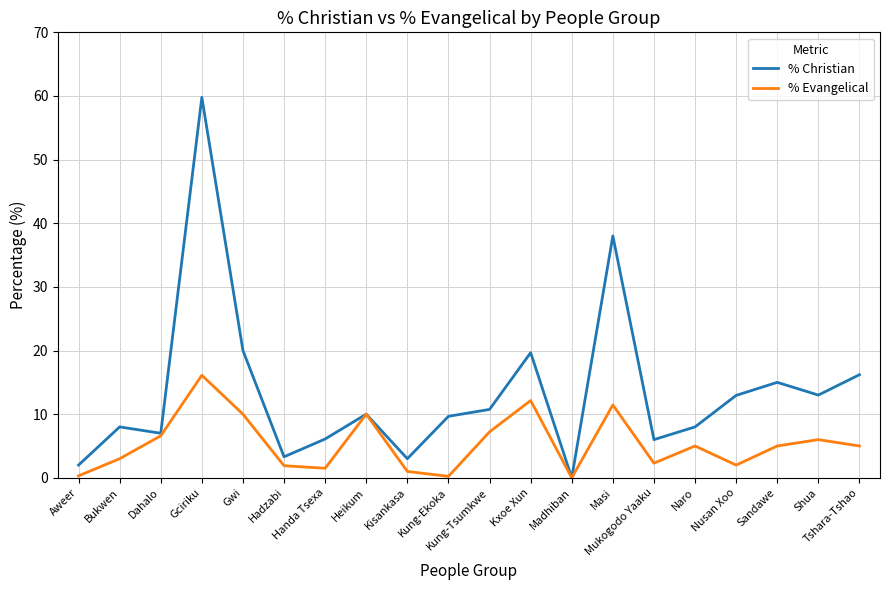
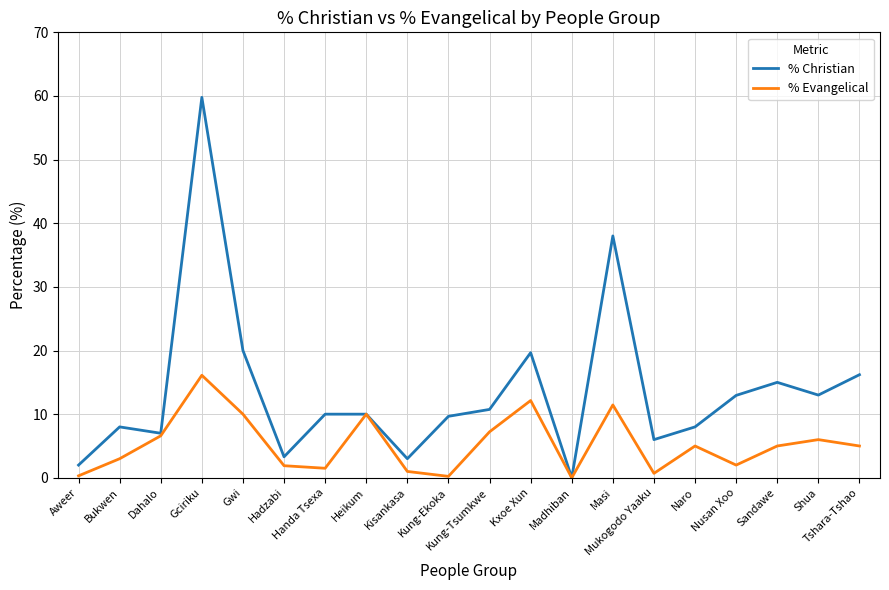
  {
    "% Christian": {
      "Aweer": 2,
      "Bukwen": 8,
      "Gciriku": 60,
      "Gwi": 20,
      "Hadzabi": 3,
-     "Handa Tsexa": 6,
+     "Handa Tsexa": 10,
      "Kisankasa": 3,
      "Kung-Ekoka": 10,
      "Kung-Tsumkwe": 11,
      "Kxoe Xun": 20,
      "Masi": 38,
      "Mukogodo Yaaku": 6,
      "Naro": 8,
      "Nusan Xoo": 13,
      "Sandawe": 15,
      "Shua": 13,
      "Tshara-Tshao": 16
    },
    "% Evangelical": {
      "Aweer": 0,
      "Bukwen": 3,
      "Gciriku": 16,
      "Gwi": 10,
      "Hadzabi": 2,
      "Handa Tsexa": 2,
      "Kisankasa": 1,
      "Kung-Ekoka": 0,
      "Kung-Tsumkwe": 7,
      "Kxoe Xun": 12,
      "Masi": 11,
-     "Mukogodo Yaaku": 2,
+     "Mukogodo Yaaku": 1,
      "Naro": 5,
      "Nusan Xoo": 2,
      "Sandawe": 5,
      "Shua": 6,
      "Tshara-Tshao": 5
    }
  }
